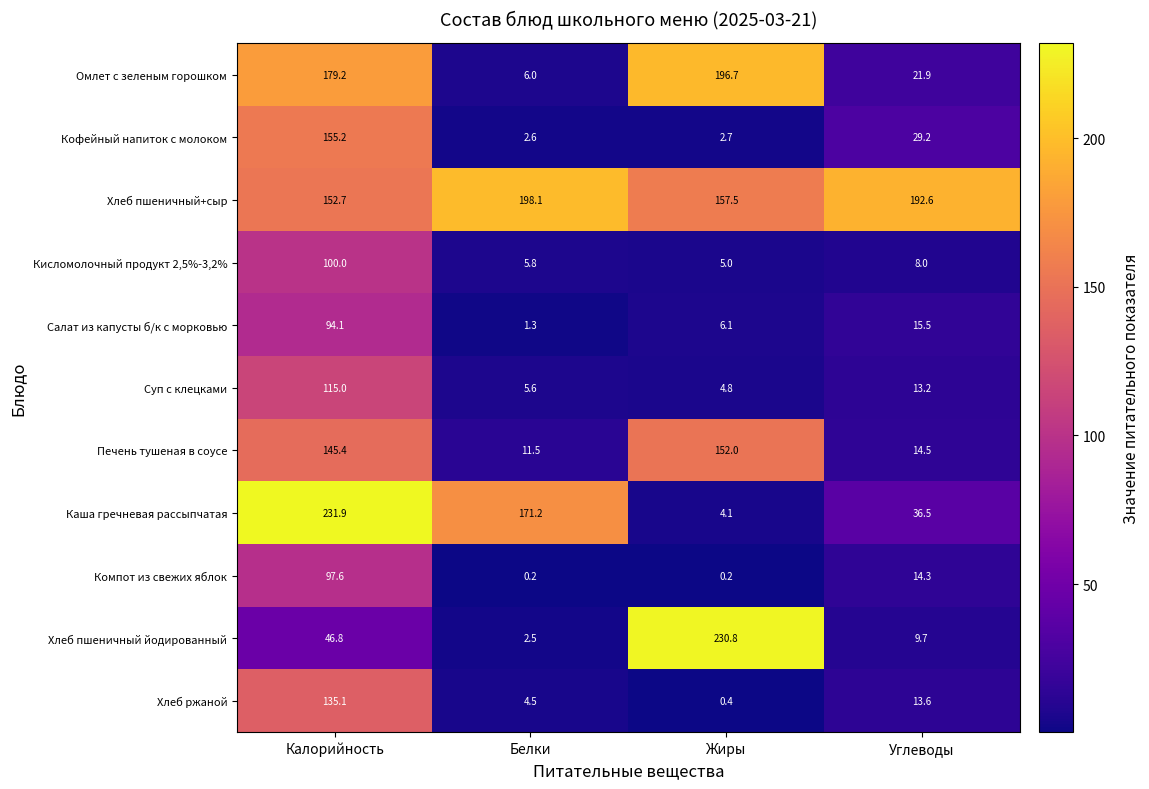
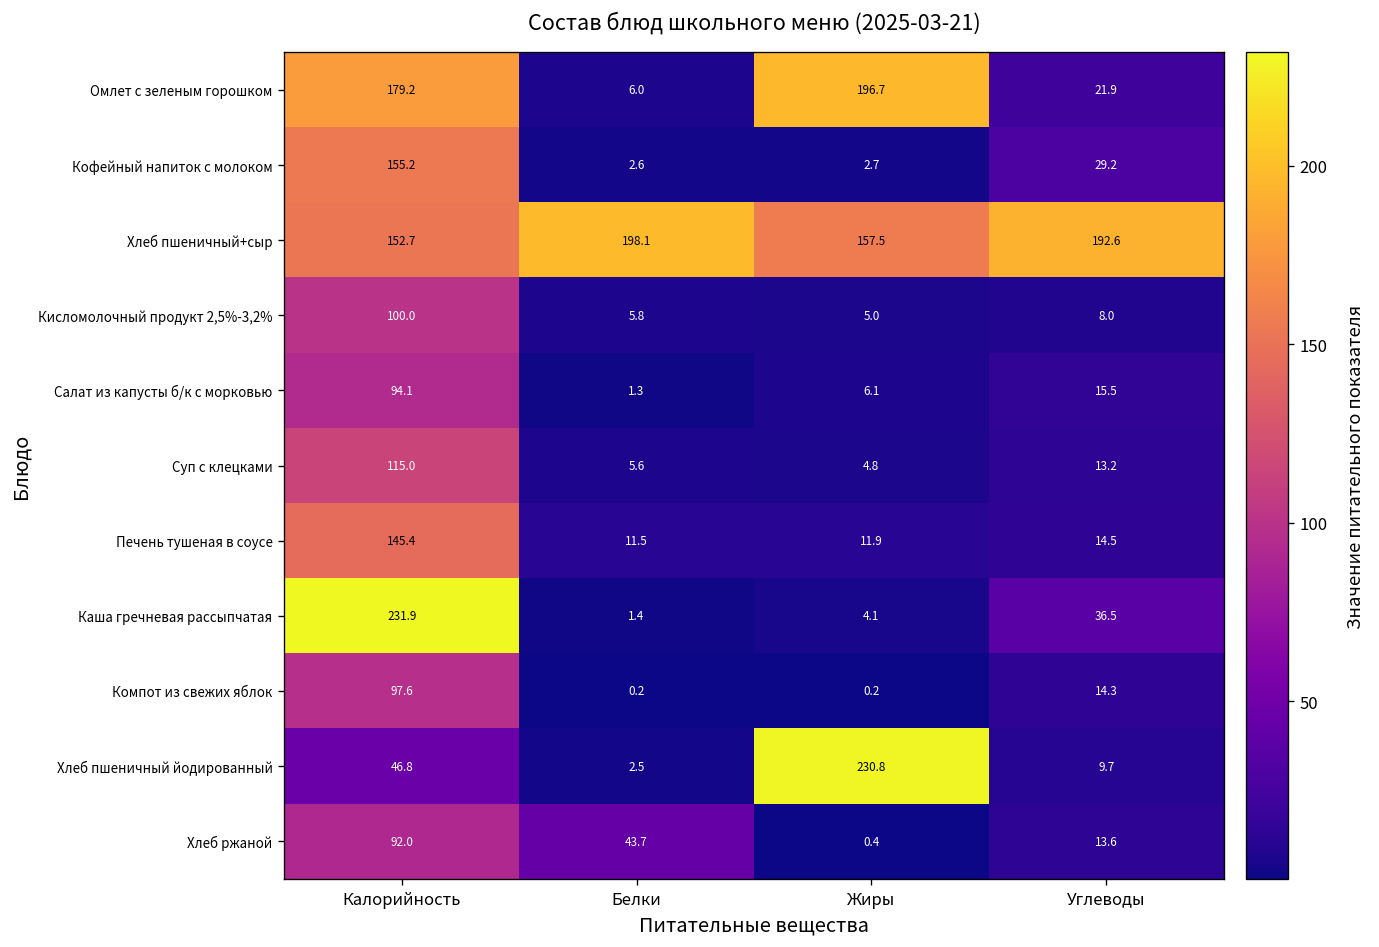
  {
    "Омлет с зеленым горошком": {
      "Калорийность": 179.2,
      "Белки": 6.0,
      "Жиры": 196.7,
      "Углеводы": 21.9
    },
    "Кофейный напиток с молоком": {
      "Калорийность": 155.2,
      "Белки": 2.6,
      "Жиры": 2.7,
      "Углеводы": 29.2
    },
    "Хлеб пшеничный+сыр": {
      "Калорийность": 152.7,
      "Белки": 198.1,
      "Жиры": 157.5,
      "Углеводы": 192.6
    },
    "Кисломолочный продукт 2,5%-3,2%": {
      "Калорийность": 100.0,
      "Белки": 5.8,
      "Жиры": 5.0,
      "Углеводы": 8.0
    },
    "Салат из капусты б/к с морковью": {
      "Калорийность": 94.1,
      "Белки": 1.3,
      "Жиры": 6.1,
      "Углеводы": 15.5
    },
    "Суп с клецками": {
      "Калорийность": 115.0,
      "Белки": 5.6,
      "Жиры": 4.8,
      "Углеводы": 13.2
    },
    "Печень тушеная в соусе": {
      "Калорийность": 145.4,
      "Белки": 11.5,
-     "Жиры": 152.0,
+     "Жиры": 11.9,
      "Углеводы": 14.5
    },
    "Каша гречневая рассыпчатая": {
      "Калорийность": 231.9,
-     "Белки": 171.2,
+     "Белки": 1.4,
      "Жиры": 4.1,
      "Углеводы": 36.5
    },
    "Компот из свежих яблок": {
      "Калорийность": 97.6,
      "Белки": 0.2,
      "Жиры": 0.2,
      "Углеводы": 14.3
    },
    "Хлеб пшеничный йодированный": {
      "Калорийность": 46.8,
      "Белки": 2.5,
      "Жиры": 230.8,
      "Углеводы": 9.7
    },
    "Хлеб ржаной": {
-     "Калорийность": 135.1,
-     "Белки": 4.5,
+     "Калорийность": 92.0,
+     "Белки": 43.7,
      "Жиры": 0.4,
      "Углеводы": 13.6
    }
  }
